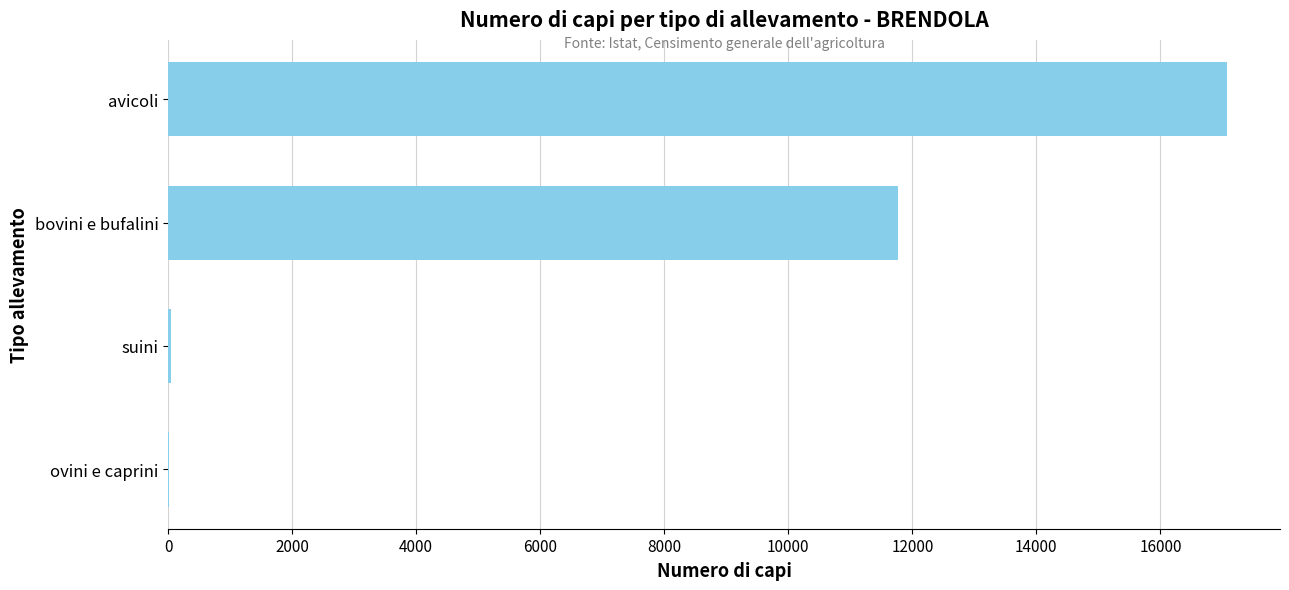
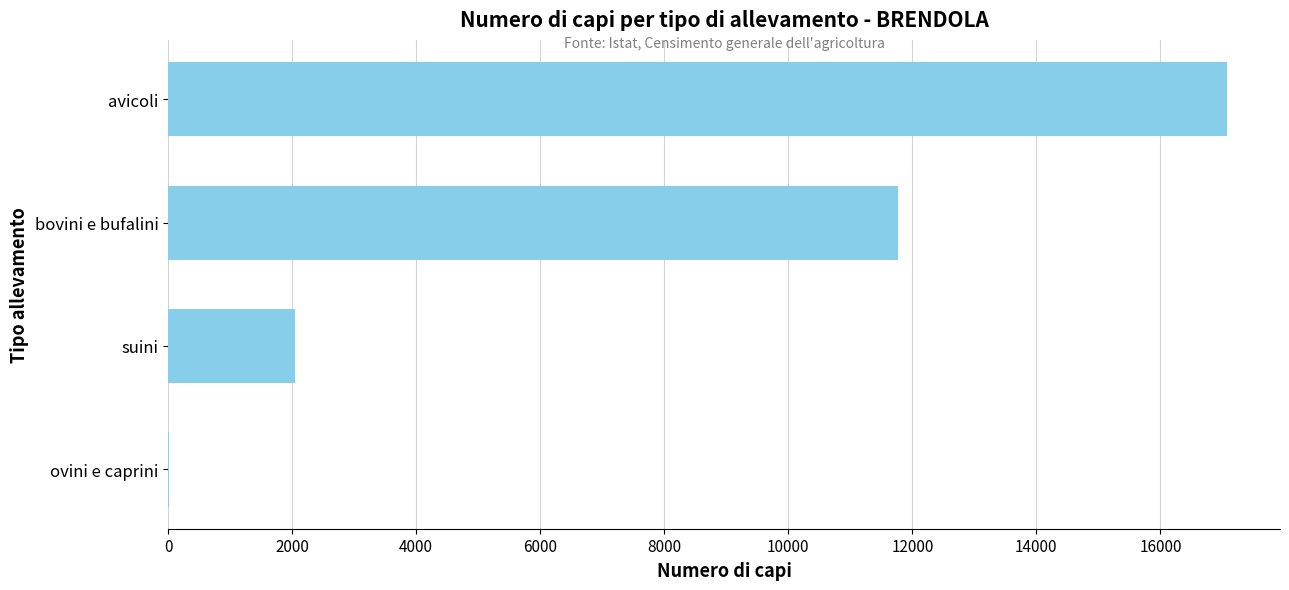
  {
    "avicoli": 17100,
    "bovini e bufalini": 11800,
-   "suini": 0
+   "suini": 2100
  }
